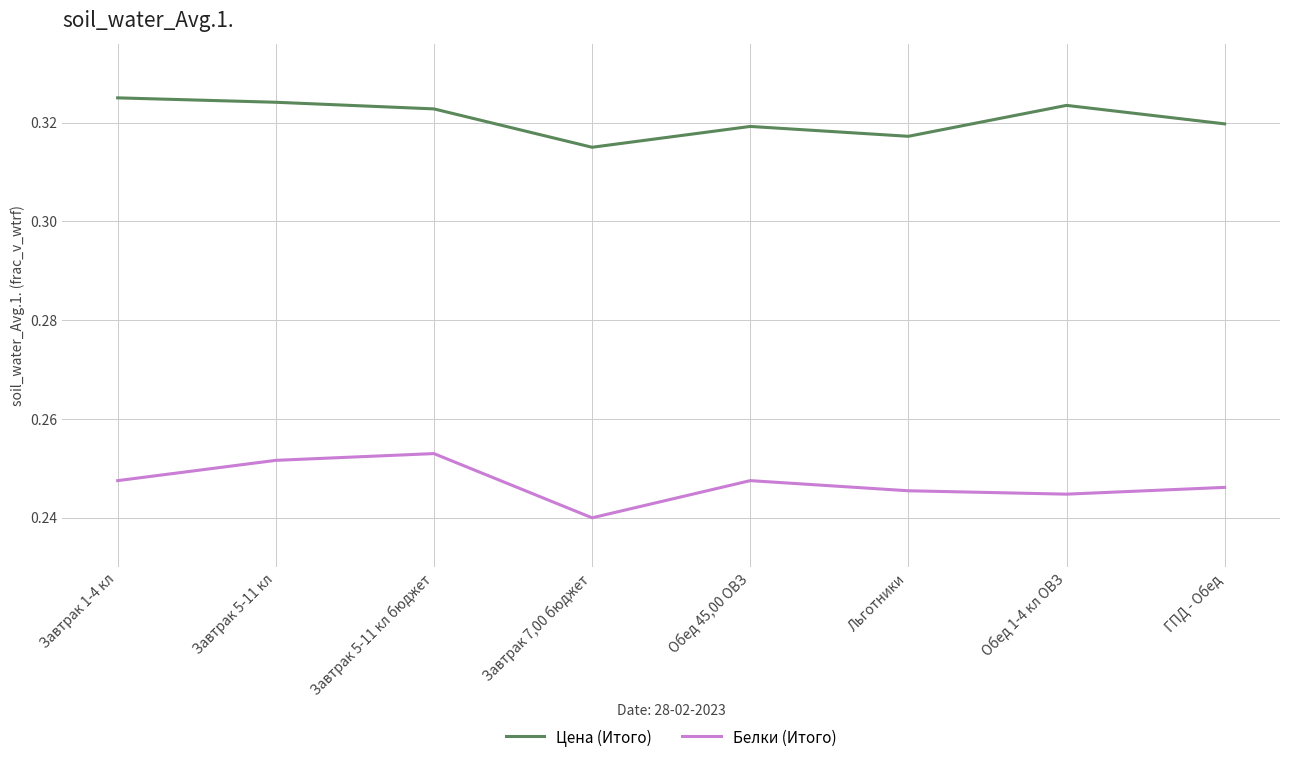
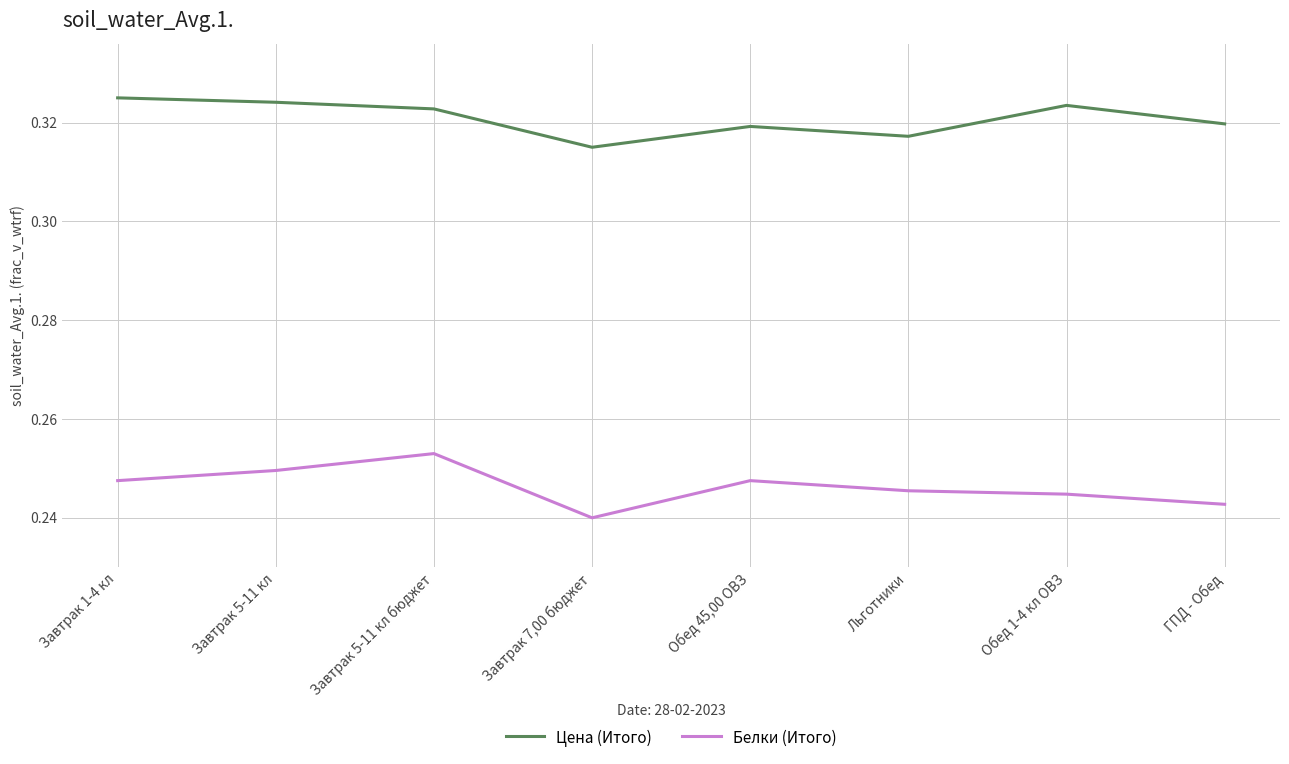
  {
    "Цена (Итого)": {
      "Завтрак 1-4 кл": 0.325,
      "Завтрак 5-11 кл": 0.324,
      "Завтрак 5-11 кл бюджет": 0.323,
      "Завтрак 7,00 бюджет": 0.315,
      "Обед 45,00 ОВЗ": 0.319,
      "Льготники": 0.317,
      "Обед 1-4 кл ОВЗ": 0.323,
      "ГПД - Обед": 0.320
    },
    "Белки (Итого)": {
      "Завтрак 1-4 кл": 0.248,
-     "Завтрак 5-11 кл": 0.252,
+     "Завтрак 5-11 кл": 0.250,
      "Завтрак 5-11 кл бюджет": 0.253,
      "Завтрак 7,00 бюджет": 0.240,
      "Обед 45,00 ОВЗ": 0.248,
      "Льготники": 0.245,
      "Обед 1-4 кл ОВЗ": 0.245,
-     "ГПД - Обед": 0.246
+     "ГПД - Обед": 0.243
    }
  }
